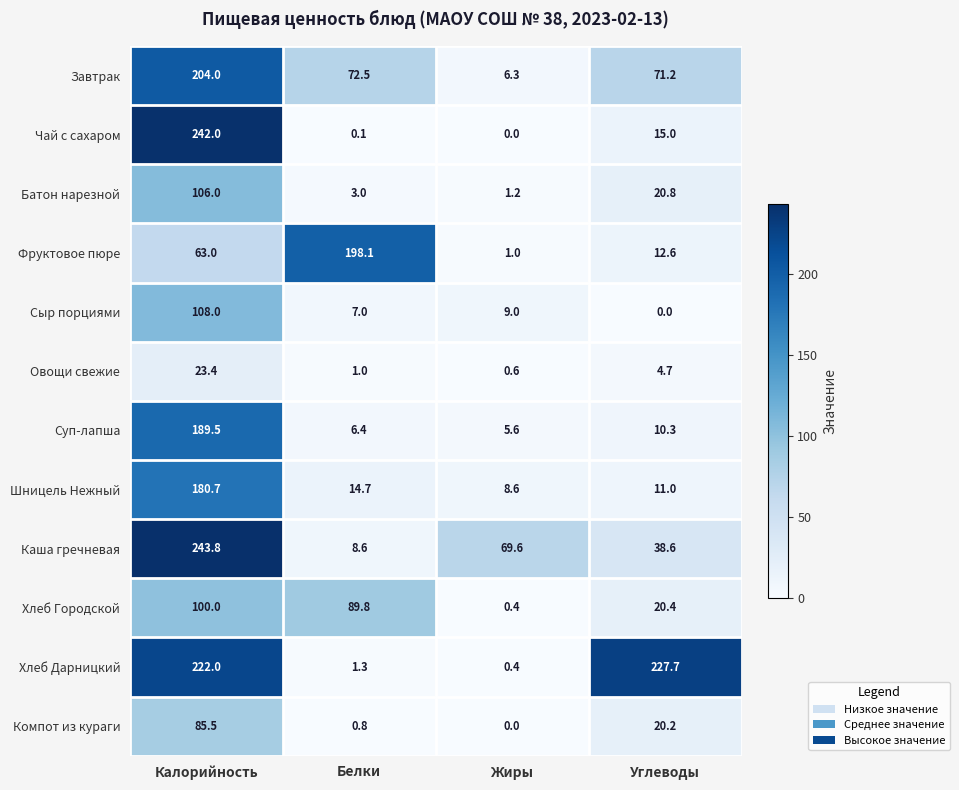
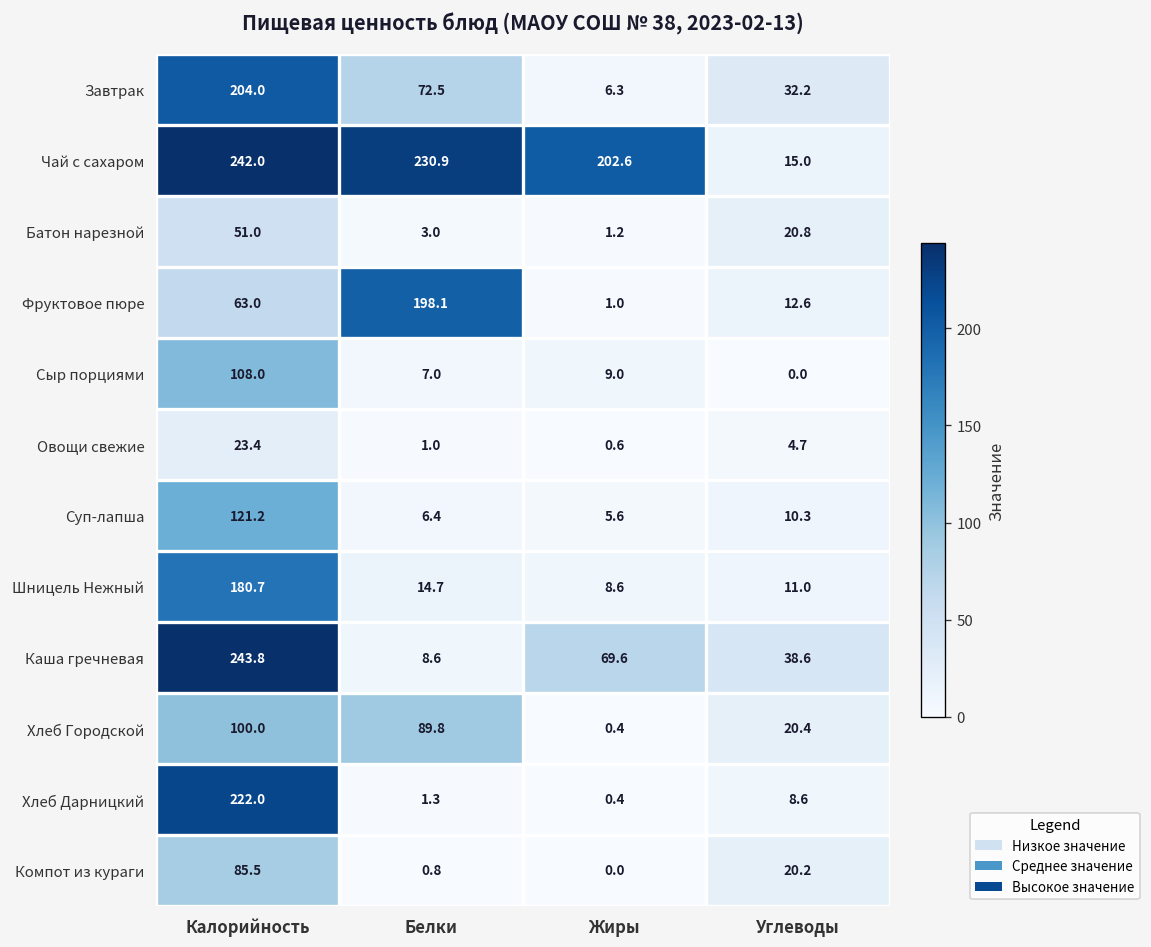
  {
    "Завтрак": {
      "Калорийность": 204.0,
      "Белки": 72.5,
      "Жиры": 6.3,
-     "Углеводы": 71.2
+     "Углеводы": 32.2
    },
    "Чай с сахаром": {
      "Калорийность": 242.0,
-     "Белки": 0.1,
-     "Жиры": 0.0,
+     "Белки": 230.9,
+     "Жиры": 202.6,
      "Углеводы": 15.0
    },
    "Батон нарезной": {
-     "Калорийность": 106.0,
+     "Калорийность": 51.0,
      "Белки": 3.0,
      "Жиры": 1.2,
      "Углеводы": 20.8
    },
    "Фруктовое пюре": {
      "Калорийность": 63.0,
      "Белки": 198.1,
      "Жиры": 1.0,
      "Углеводы": 12.6
    },
    "Сыр порциями": {
      "Калорийность": 108.0,
      "Белки": 7.0,
      "Жиры": 9.0,
      "Углеводы": 0.0
    },
    "Овощи свежие": {
      "Калорийность": 23.4,
      "Белки": 1.0,
      "Жиры": 0.6,
      "Углеводы": 4.7
    },
    "Суп-лапша": {
-     "Калорийность": 189.5,
+     "Калорийность": 121.2,
      "Белки": 6.4,
      "Жиры": 5.6,
      "Углеводы": 10.3
    },
    "Шницель Нежный": {
      "Калорийность": 180.7,
      "Белки": 14.7,
      "Жиры": 8.6,
      "Углеводы": 11.0
    },
    "Каша гречневая": {
      "Калорийность": 243.8,
      "Белки": 8.6,
      "Жиры": 69.6,
      "Углеводы": 38.6
    },
    "Хлеб Городской": {
      "Калорийность": 100.0,
      "Белки": 89.8,
      "Жиры": 0.4,
      "Углеводы": 20.4
    },
    "Хлеб Дарницкий": {
      "Калорийность": 222.0,
      "Белки": 1.3,
      "Жиры": 0.4,
-     "Углеводы": 227.7
+     "Углеводы": 8.6
    },
    "Компот из кураги": {
      "Калорийность": 85.5,
      "Белки": 0.8,
      "Жиры": 0.0,
      "Углеводы": 20.2
    }
  }
